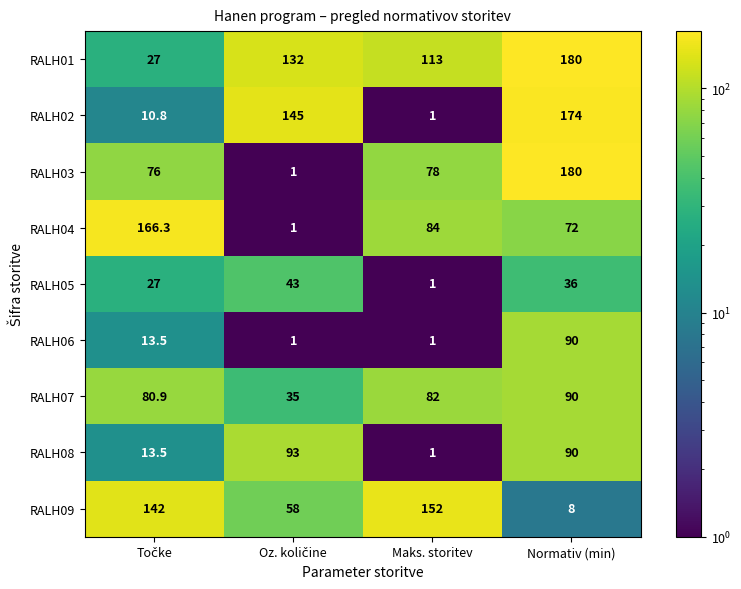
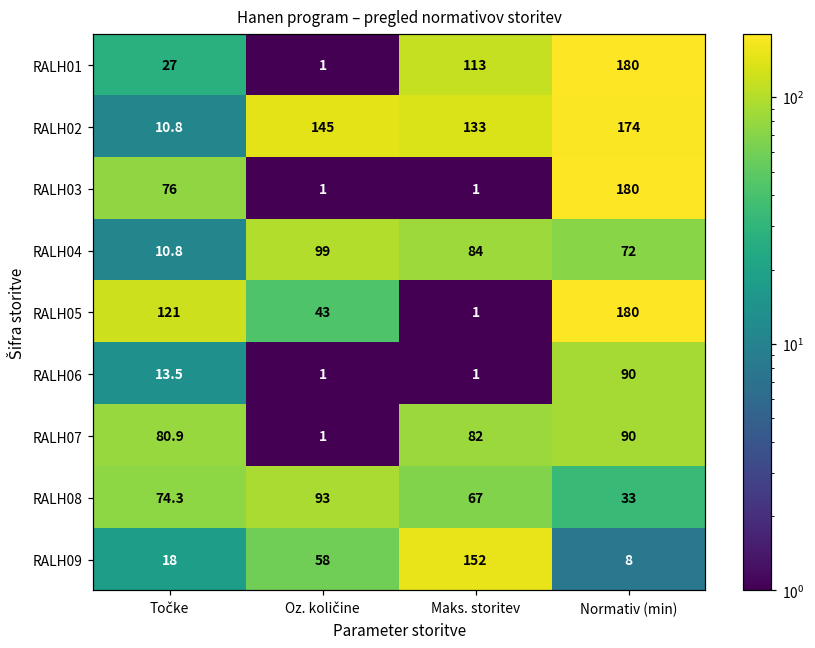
  {
    "RALH01": {
      "Točke": 27,
-     "Oz. količine": 132,
+     "Oz. količine": 1,
      "Maks. storitev": 113,
      "Normativ (min)": 180
    },
    "RALH02": {
      "Točke": 10.8,
      "Oz. količine": 145,
-     "Maks. storitev": 1,
+     "Maks. storitev": 133,
      "Normativ (min)": 174
    },
    "RALH03": {
      "Točke": 76,
      "Oz. količine": 1,
-     "Maks. storitev": 78,
+     "Maks. storitev": 1,
      "Normativ (min)": 180
    },
    "RALH04": {
-     "Točke": 166.3,
-     "Oz. količine": 1,
+     "Točke": 10.8,
+     "Oz. količine": 99,
      "Maks. storitev": 84,
      "Normativ (min)": 72
    },
    "RALH05": {
-     "Točke": 27,
+     "Točke": 121,
      "Oz. količine": 43,
      "Maks. storitev": 1,
-     "Normativ (min)": 36
+     "Normativ (min)": 180
    },
    "RALH06": {
      "Točke": 13.5,
      "Oz. količine": 1,
      "Maks. storitev": 1,
      "Normativ (min)": 90
    },
    "RALH07": {
      "Točke": 80.9,
-     "Oz. količine": 35,
+     "Oz. količine": 1,
      "Maks. storitev": 82,
      "Normativ (min)": 90
    },
    "RALH08": {
-     "Točke": 13.5,
+     "Točke": 74.3,
      "Oz. količine": 93,
-     "Maks. storitev": 1,
-     "Normativ (min)": 90
+     "Maks. storitev": 67,
+     "Normativ (min)": 33
    },
    "RALH09": {
-     "Točke": 142,
+     "Točke": 18,
      "Oz. količine": 58,
      "Maks. storitev": 152,
      "Normativ (min)": 8
    }
  }
